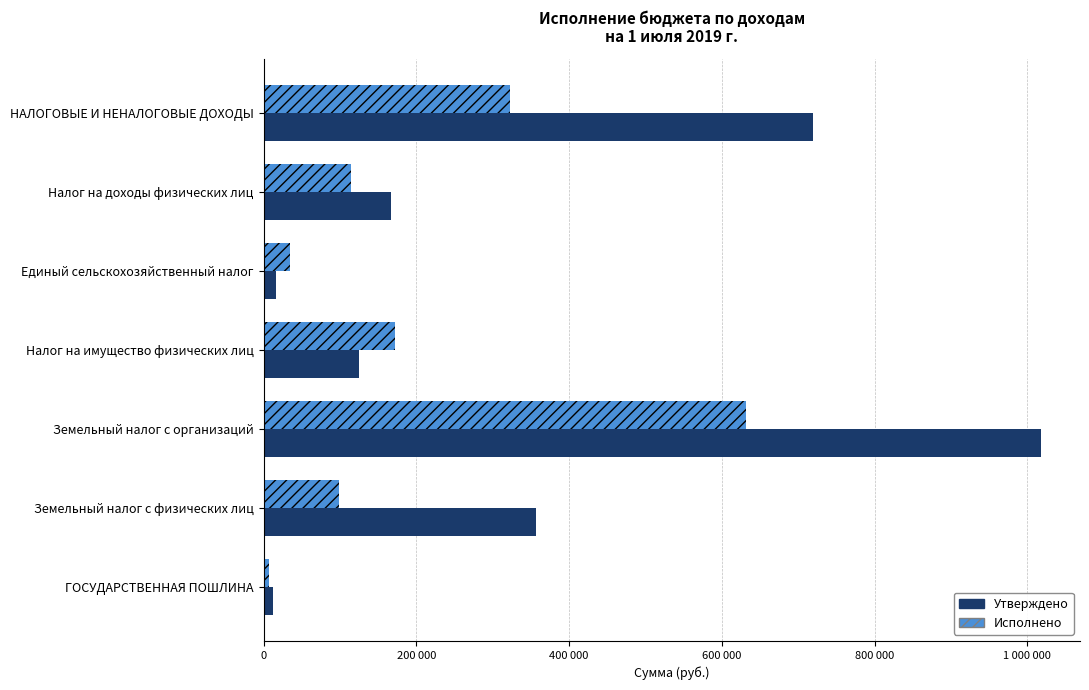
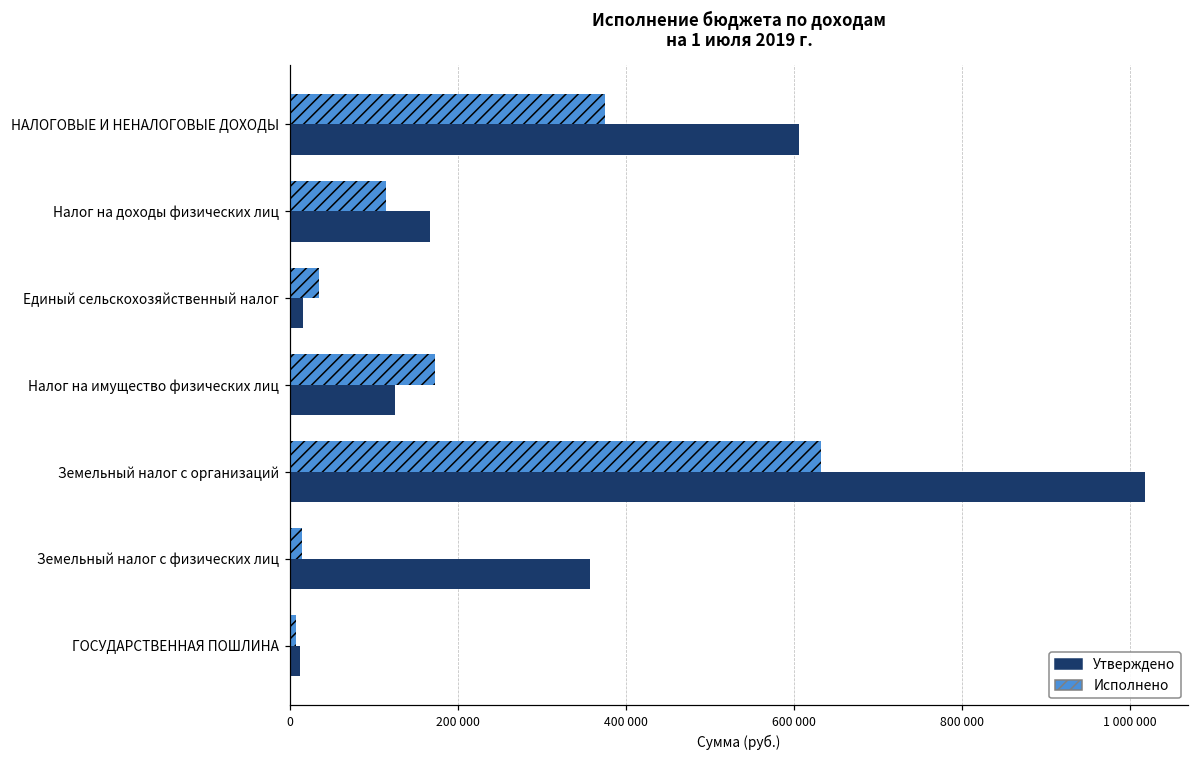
  {
    "Утверждено": {
-     "НАЛОГОВЫЕ И НЕНАЛОГОВЫЕ ДОХОДЫ": 720000,
+     "НАЛОГОВЫЕ И НЕНАЛОГОВЫЕ ДОХОДЫ": 610000,
      "Налог на доходы физических лиц": 170000,
      "Единый сельскохозяйственный налог": 20000,
      "Налог на имущество физических лиц": 120000,
      "Земельный налог с организаций": 1020000,
      "Земельный налог с физических лиц": 360000,
      "ГОСУДАРСТВЕННАЯ ПОШЛИНА": 10000
    },
    "Исполнено": {
-     "НАЛОГОВЫЕ И НЕНАЛОГОВЫЕ ДОХОДЫ": 320000,
+     "НАЛОГОВЫЕ И НЕНАЛОГОВЫЕ ДОХОДЫ": 380000,
      "Налог на доходы физических лиц": 110000,
      "Единый сельскохозяйственный налог": 30000,
      "Налог на имущество физических лиц": 170000,
      "Земельный налог с организаций": 630000,
-     "Земельный налог с физических лиц": 100000,
+     "Земельный налог с физических лиц": 10000,
      "ГОСУДАРСТВЕННАЯ ПОШЛИНА": 10000
    }
  }
